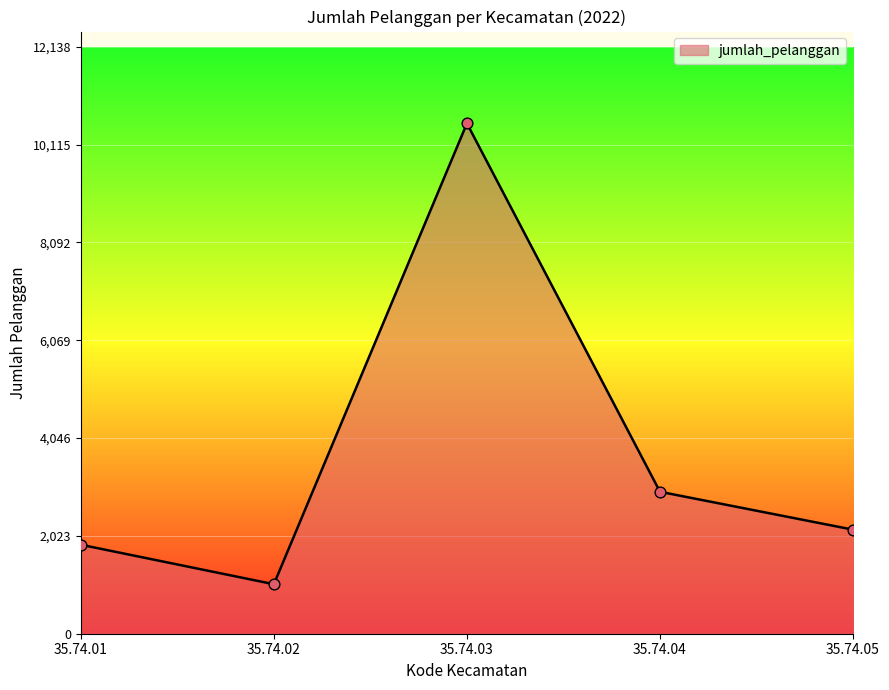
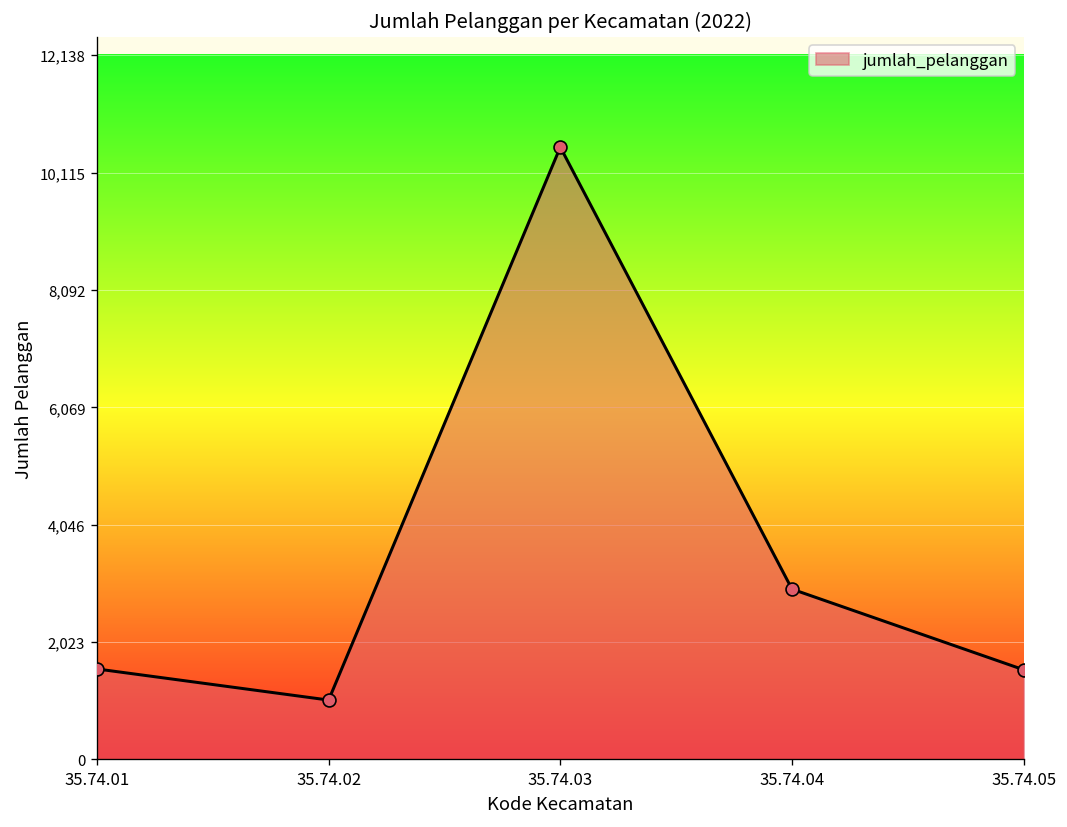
  {
-   "35.74.01": "1,800",
+   "35.74.01": "1,600",
    "35.74.02": "1,000",
    "35.74.03": "10,600",
    "35.74.04": "2,900",
-   "35.74.05": "2,200"
+   "35.74.05": "1,500"
  }
